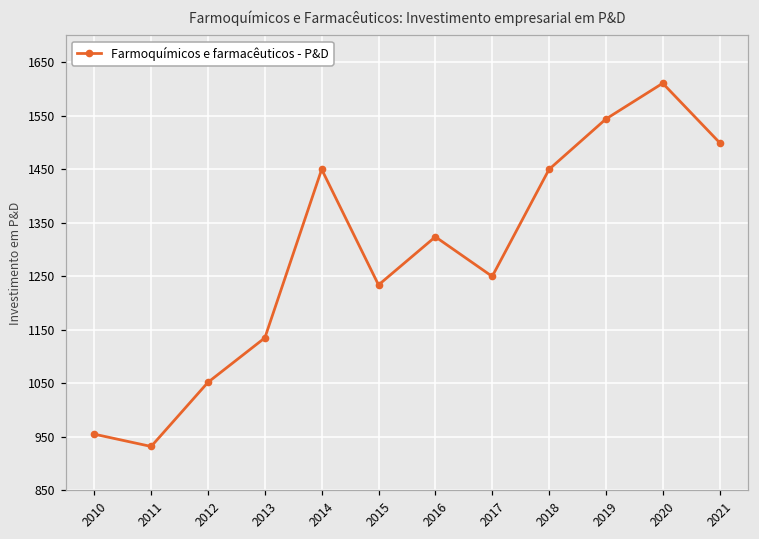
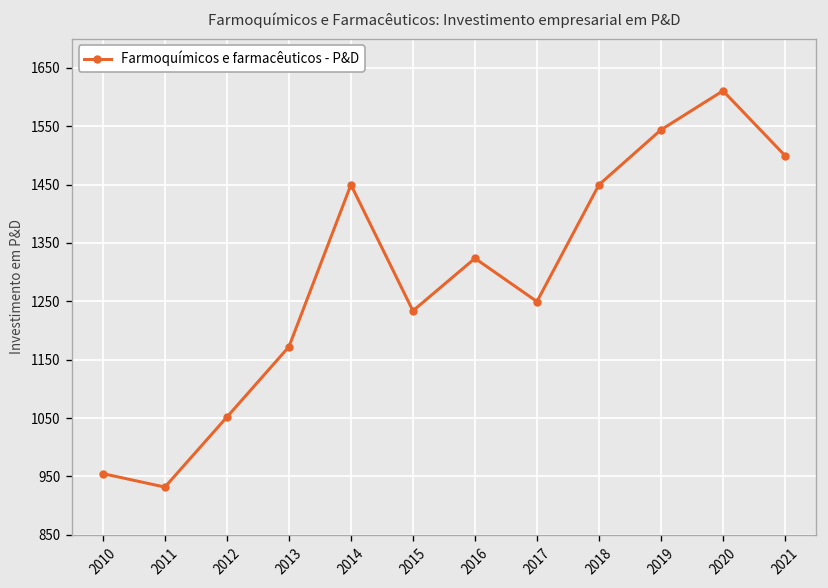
  {
    "2010": 950,
    "2011": 930,
    "2012": 1050,
-   "2013": 1130,
+   "2013": 1170,
    "2014": 1450,
    "2015": 1230,
    "2016": 1320,
    "2017": 1250,
    "2018": 1450,
    "2019": 1540,
    "2020": 1610,
    "2021": 1500
  }
